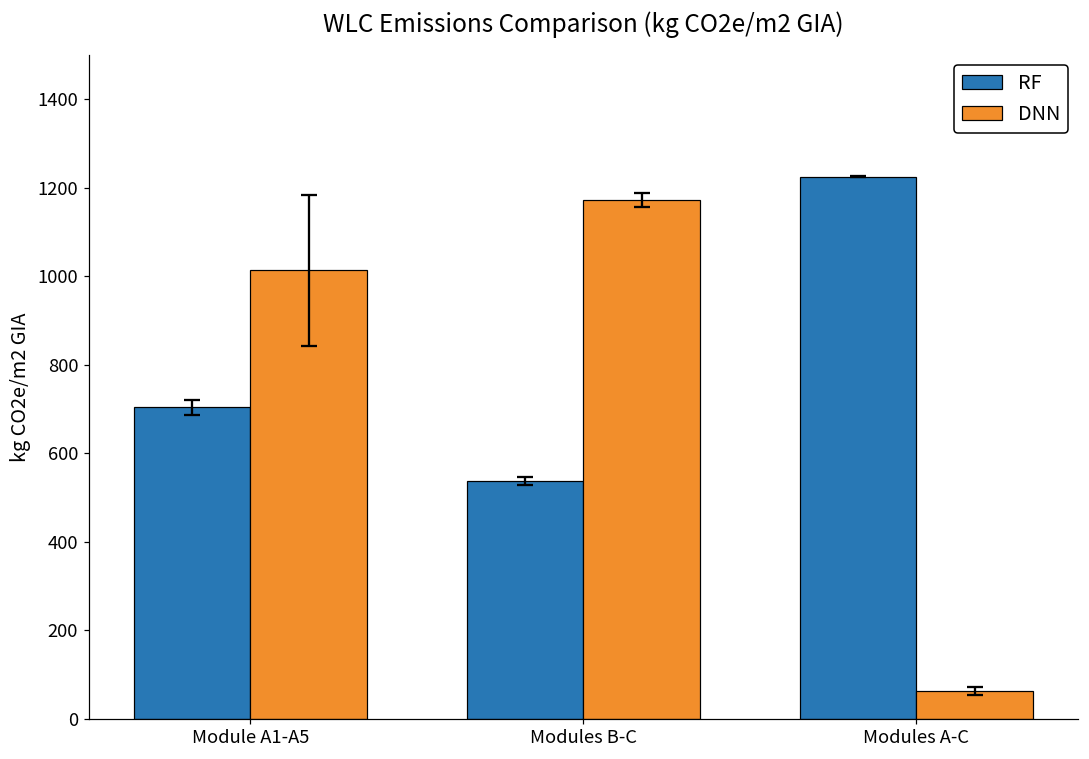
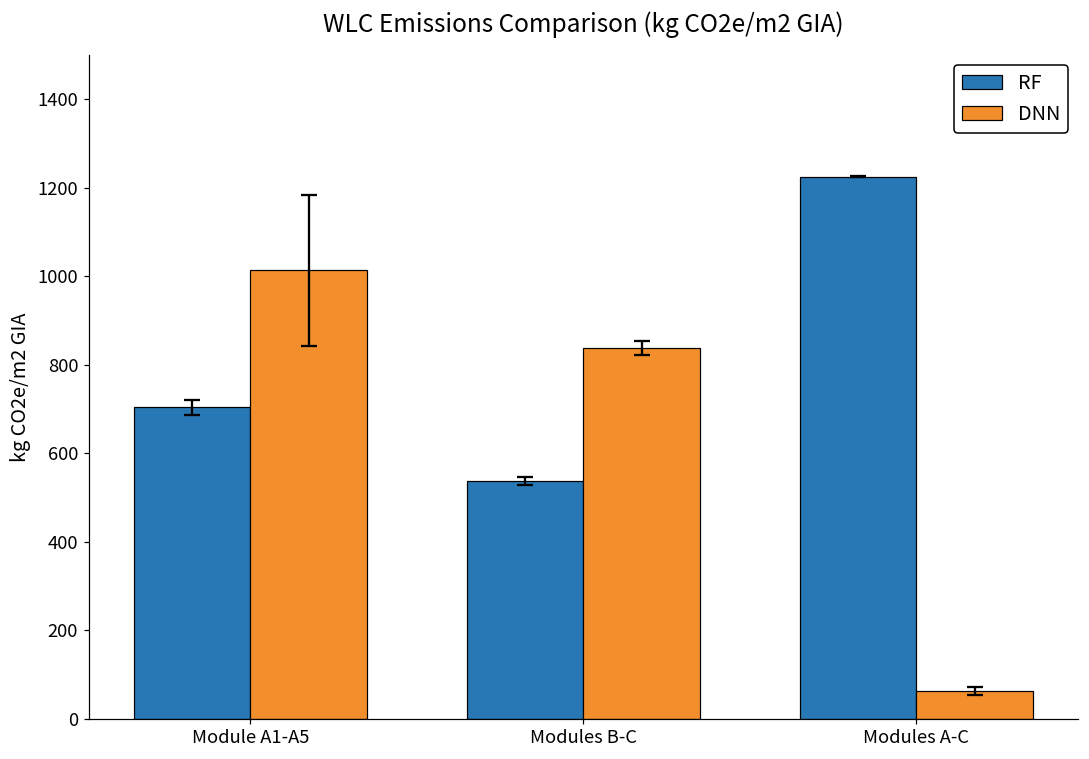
  {
    "DNN": {
      "Module A1-A5": 1010,
-     "Modules B-C": 1170,
+     "Modules B-C": 840,
      "Modules A-C": 60
    }
  }
